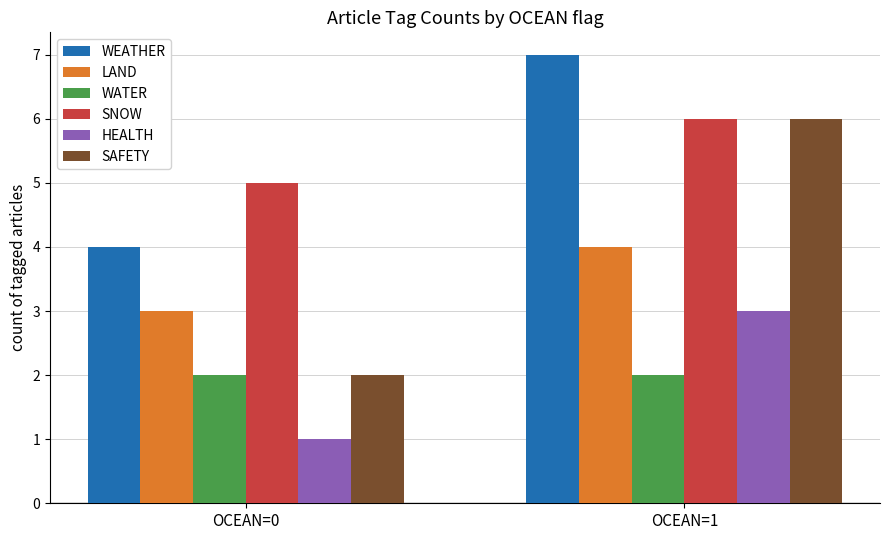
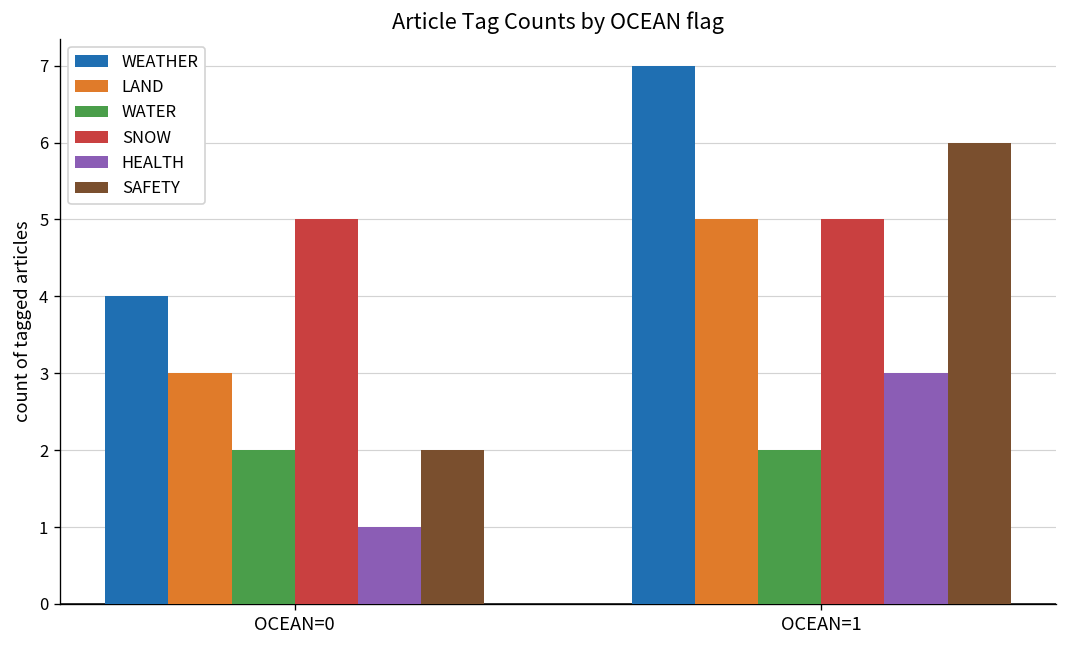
  {
    "WEATHER": {
      "OCEAN=0": 4,
      "OCEAN=1": 7
    },
    "LAND": {
      "OCEAN=0": 3,
-     "OCEAN=1": 4
+     "OCEAN=1": 5
    },
    "WATER": {
      "OCEAN=0": 2,
      "OCEAN=1": 2
    },
    "SNOW": {
      "OCEAN=0": 5,
-     "OCEAN=1": 6
+     "OCEAN=1": 5
    },
    "HEALTH": {
      "OCEAN=0": 1,
      "OCEAN=1": 3
    },
    "SAFETY": {
      "OCEAN=0": 2,
      "OCEAN=1": 6
    }
  }
